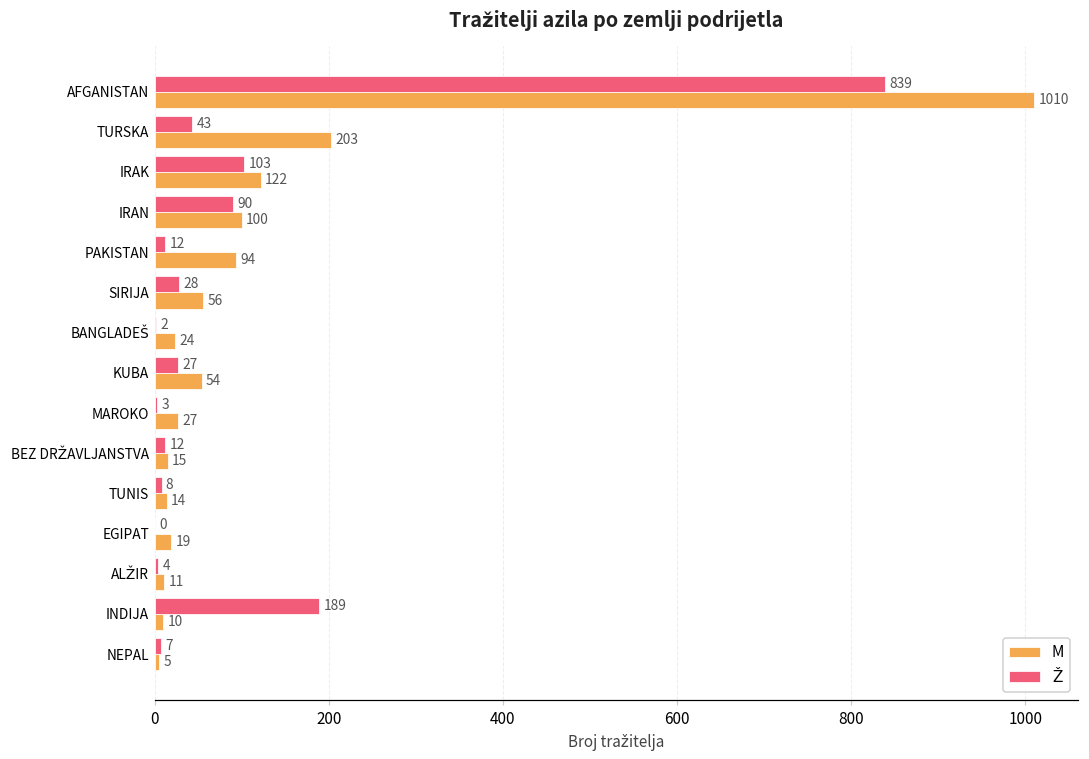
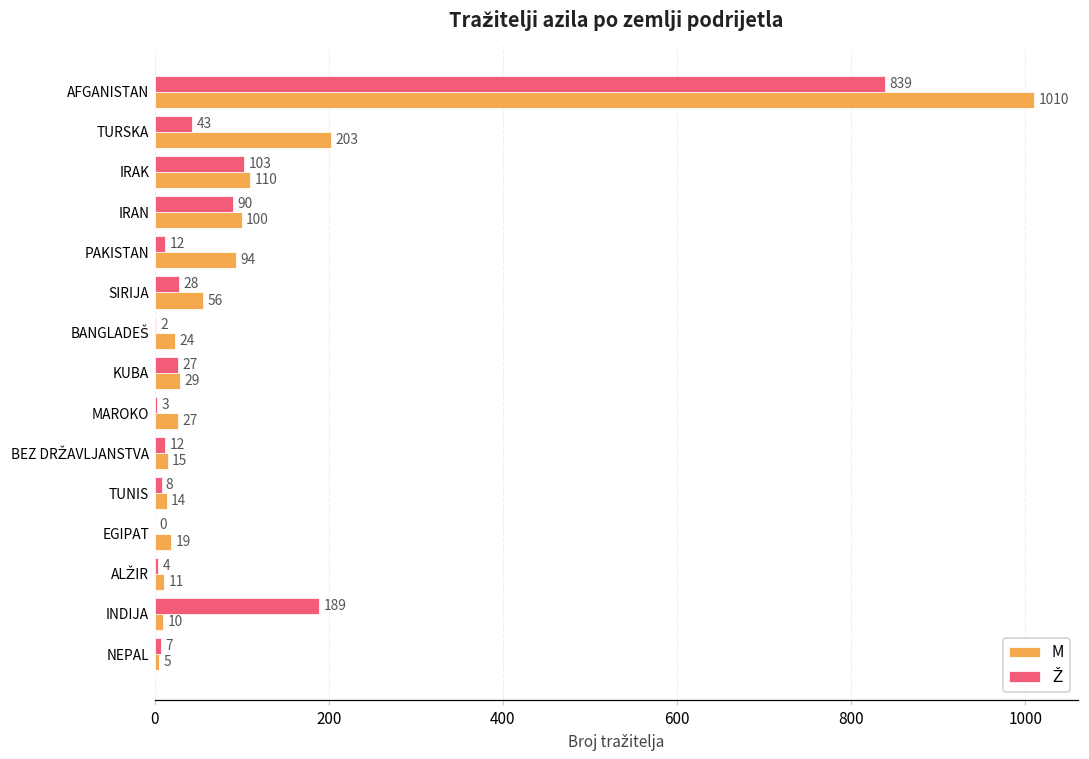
  {
    "M": {
      "AFGANISTAN": 1010,
      "TURSKA": 203,
-     "IRAK": 122,
+     "IRAK": 110,
      "IRAN": 100,
      "PAKISTAN": 94,
      "SIRIJA": 56,
      "BANGLADEŠ": 24,
-     "KUBA": 54,
+     "KUBA": 29,
      "MAROKO": 27,
      "BEZ DRŽAVLJANSTVA": 15,
      "TUNIS": 14,
      "EGIPAT": 19,
      "ALŽIR": 11,
      "INDIJA": 10,
      "NEPAL": 5
    },
    "Ž": {
      "AFGANISTAN": 839,
      "TURSKA": 43,
      "IRAK": 103,
      "IRAN": 90,
      "PAKISTAN": 12,
      "SIRIJA": 28,
      "BANGLADEŠ": 2,
      "KUBA": 27,
      "MAROKO": 3,
      "BEZ DRŽAVLJANSTVA": 12,
      "TUNIS": 8,
      "EGIPAT": 0,
      "ALŽIR": 4,
      "INDIJA": 189,
      "NEPAL": 7
    }
  }
